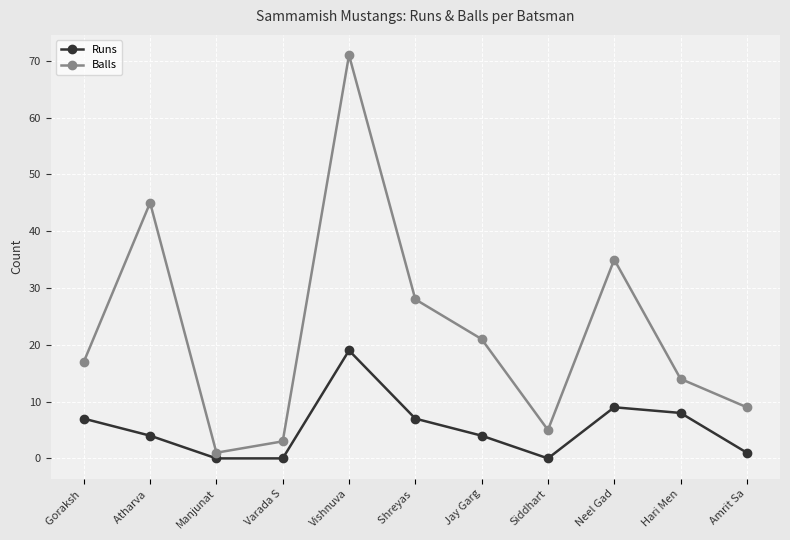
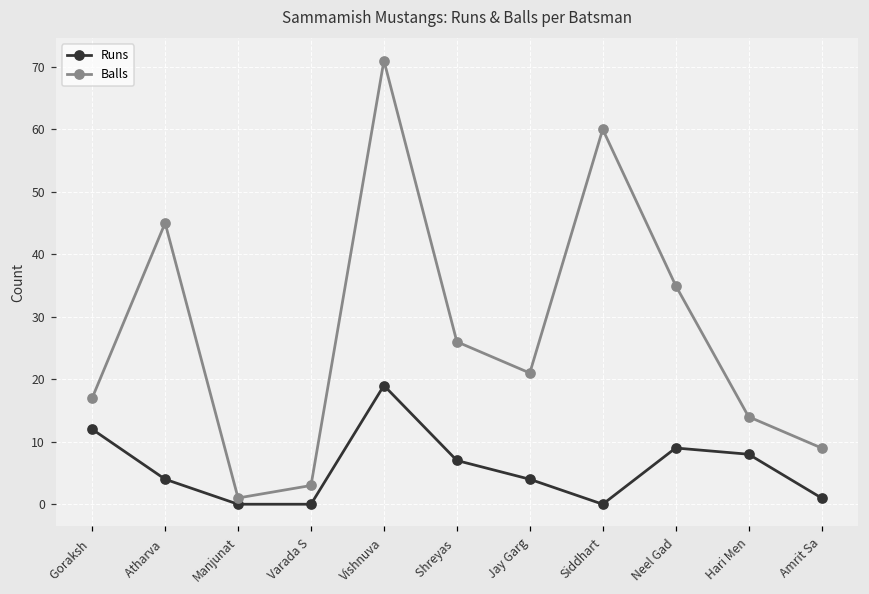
  {
    "Runs": {
-     "Goraksh": 7,
+     "Goraksh": 12,
      "Atharva": 4,
      "Manjunat": 0,
      "Varada S": 0,
      "Vishnuva": 19,
      "Shreyas": 7,
      "Jay Garg": 4,
      "Siddhart": 0,
      "Neel Gad": 9,
      "Hari Men": 8,
      "Amrit Sa": 1
    },
    "Balls": {
      "Goraksh": 17,
      "Atharva": 45,
      "Manjunat": 1,
      "Varada S": 3,
      "Vishnuva": 71,
-     "Shreyas": 28,
+     "Shreyas": 26,
      "Jay Garg": 21,
-     "Siddhart": 5,
+     "Siddhart": 60,
      "Neel Gad": 35,
      "Hari Men": 14,
      "Amrit Sa": 9
    }
  }
